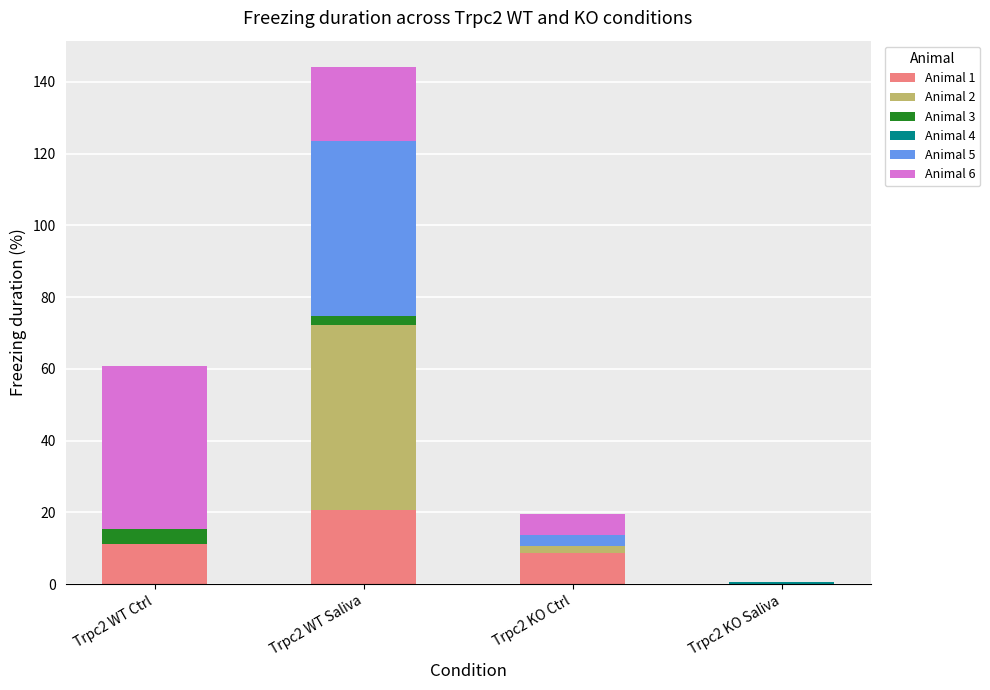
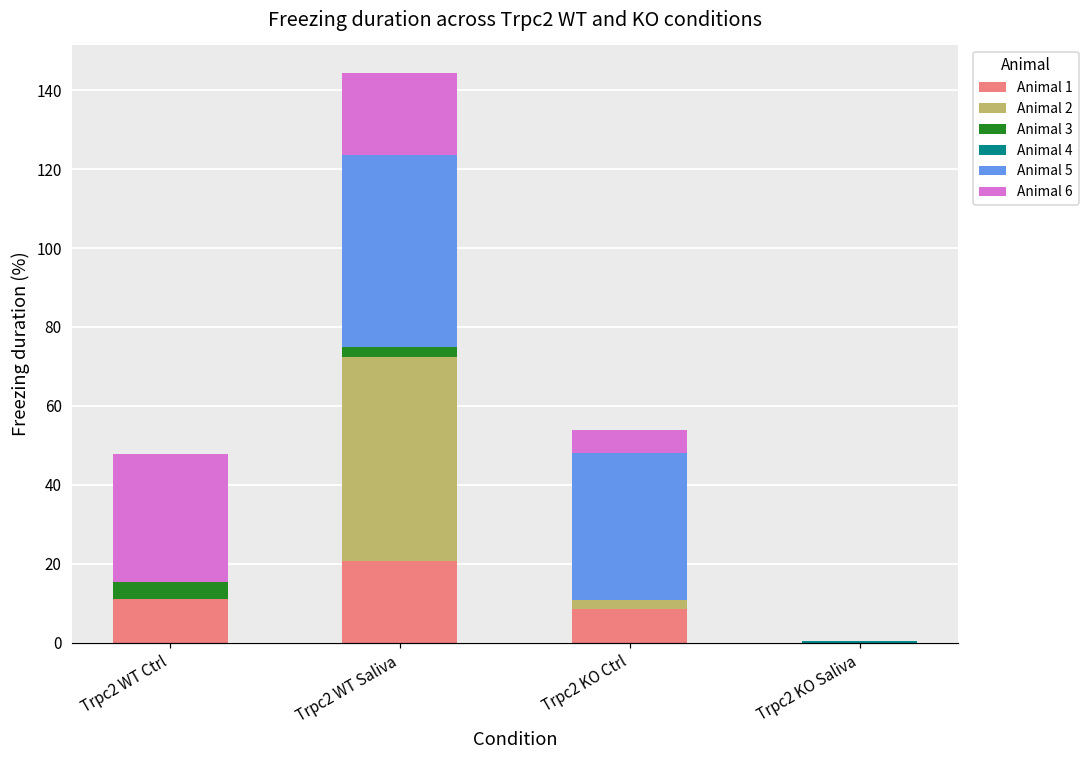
  {
    "Animal 1": {
      "Trpc2 WT Ctrl": 11,
      "Trpc2 WT Saliva": 21,
      "Trpc2 KO Ctrl": 9,
      "Trpc2 KO Saliva": 0
    },
    "Animal 2": {
      "Trpc2 WT Ctrl": 0,
      "Trpc2 WT Saliva": 52,
      "Trpc2 KO Ctrl": 2,
      "Trpc2 KO Saliva": 0
    },
    "Animal 3": {
      "Trpc2 WT Ctrl": 4,
      "Trpc2 WT Saliva": 3,
      "Trpc2 KO Ctrl": 0,
      "Trpc2 KO Saliva": 0
    },
    "Animal 4": {
      "Trpc2 WT Ctrl": 0,
      "Trpc2 WT Saliva": 0,
      "Trpc2 KO Ctrl": 0
    },
    "Animal 5": {
      "Trpc2 WT Ctrl": 0,
      "Trpc2 WT Saliva": 49,
-     "Trpc2 KO Ctrl": 3,
+     "Trpc2 KO Ctrl": 37,
      "Trpc2 KO Saliva": 0
    },
    "Animal 6": {
-     "Trpc2 WT Ctrl": 45,
+     "Trpc2 WT Ctrl": 33,
      "Trpc2 WT Saliva": 21,
      "Trpc2 KO Ctrl": 6,
      "Trpc2 KO Saliva": 0
    }
  }
